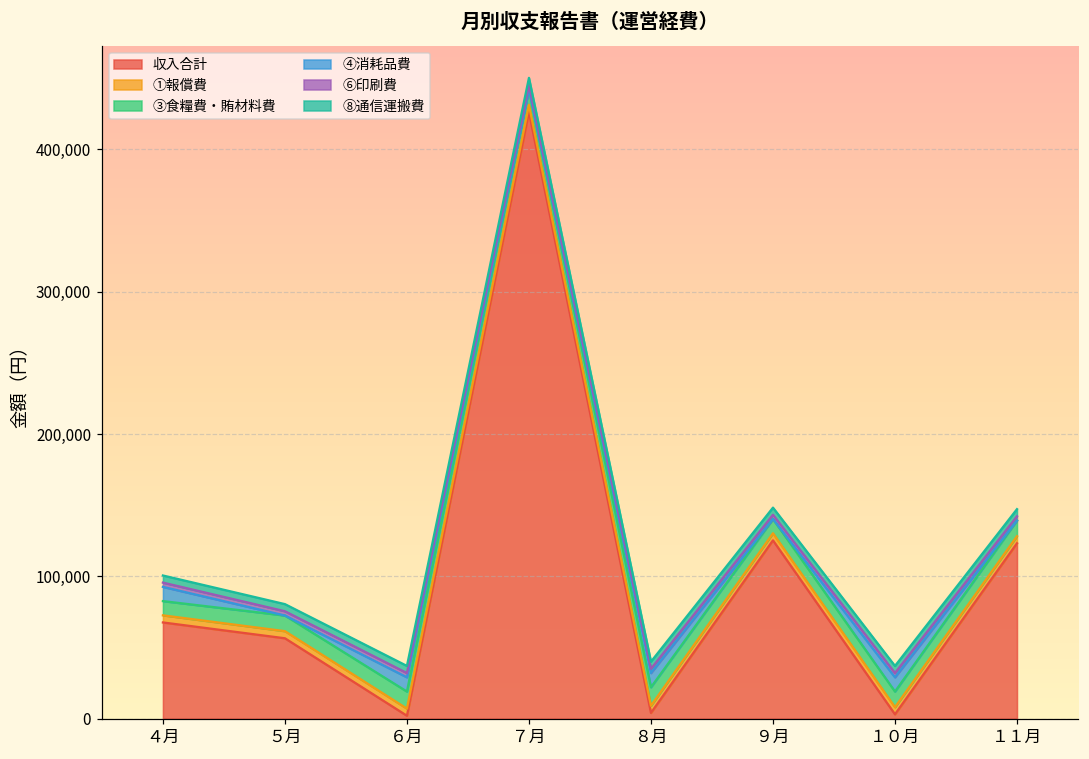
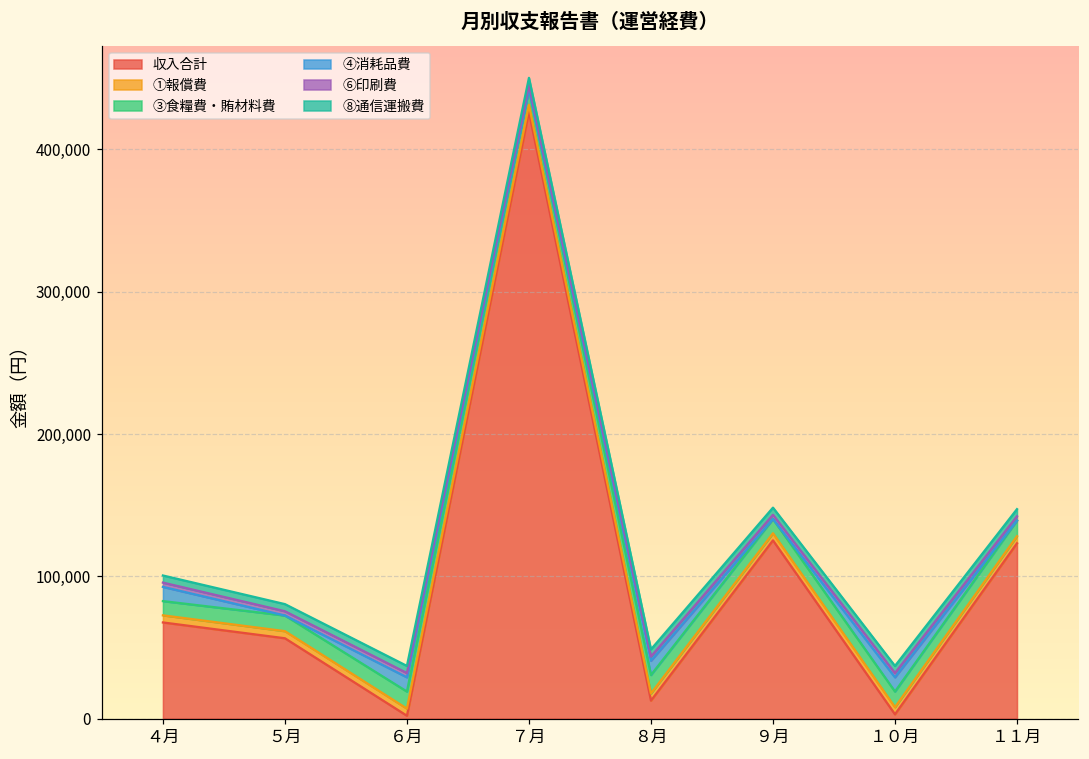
  {
    "収入合計": {
      "４月": "68,000",
      "５月": "56,000",
      "６月": "2,000",
      "７月": "426,000",
-     "８月": "4,000",
+     "８月": "13,000",
      "９月": "125,000",
      "１０月": "3,000",
      "１１月": "123,000"
    },
    "①報償費": {
      "４月": "5,000",
      "５月": "5,000",
      "６月": "5,000",
      "７月": "5,000",
      "８月": "5,000",
      "９月": "5,000",
      "１０月": "5,000",
      "１１月": "5,000"
    },
    "④消耗品費": {
      "４月": "10,000",
      "６月": "10,000",
      "８月": "10,000",
      "１０月": "10,000"
    },
    "⑥印刷費": {
      "４月": "3,000",
      "５月": "3,000",
      "６月": "3,000",
      "７月": "3,000",
      "８月": "3,000",
      "９月": "3,000",
      "１０月": "3,000",
      "１１月": "3,000"
    }
  }
